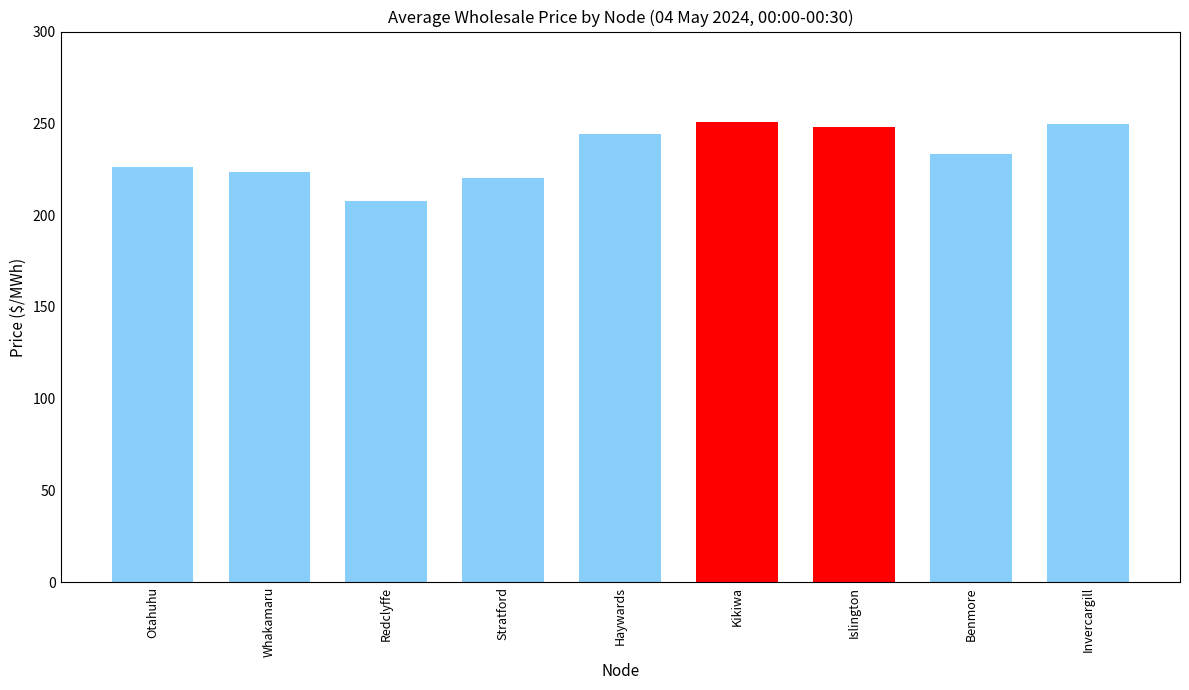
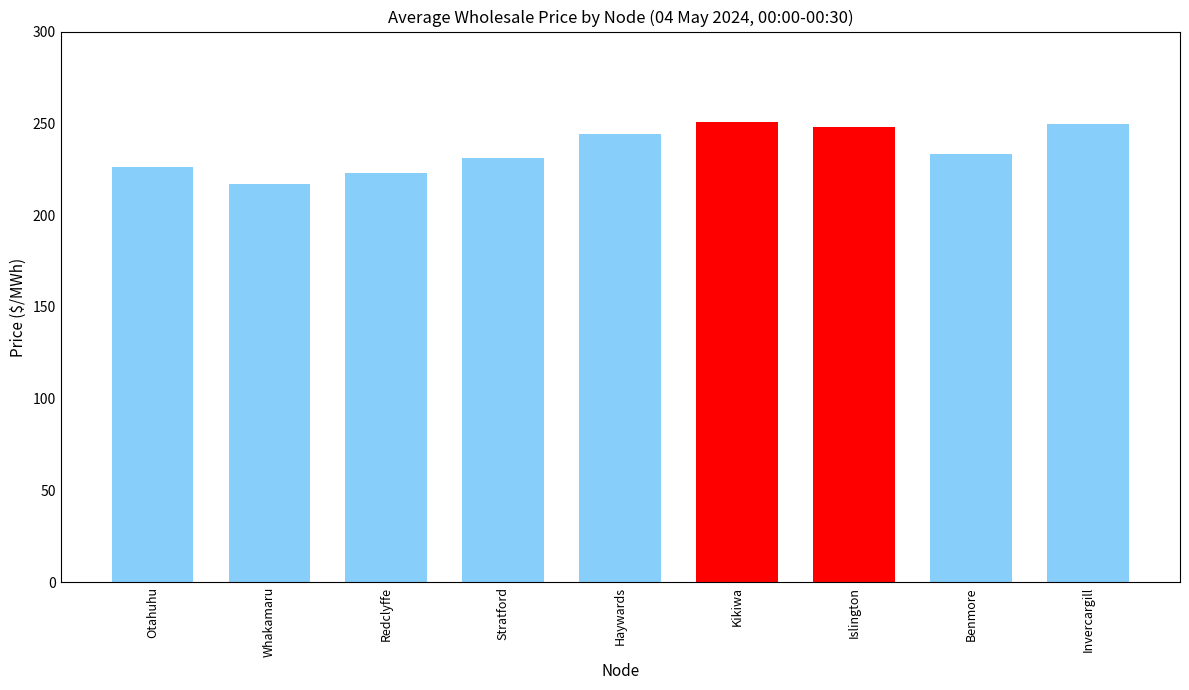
  {
    "Otahuhu": 226,
-   "Whakamaru": 224,
-   "Redclyffe": 208,
-   "Stratford": 220,
+   "Whakamaru": 217,
+   "Redclyffe": 223,
+   "Stratford": 231,
    "Haywards": 244,
    "Kikiwa": 251,
    "Islington": 248,
    "Benmore": 233,
    "Invercargill": 250
  }
